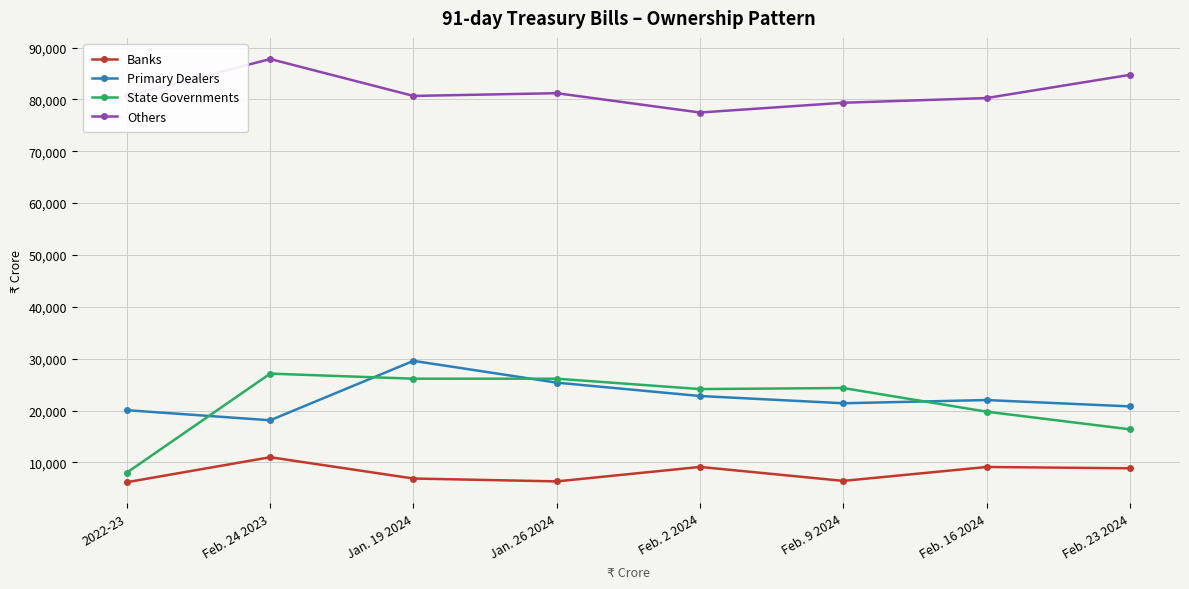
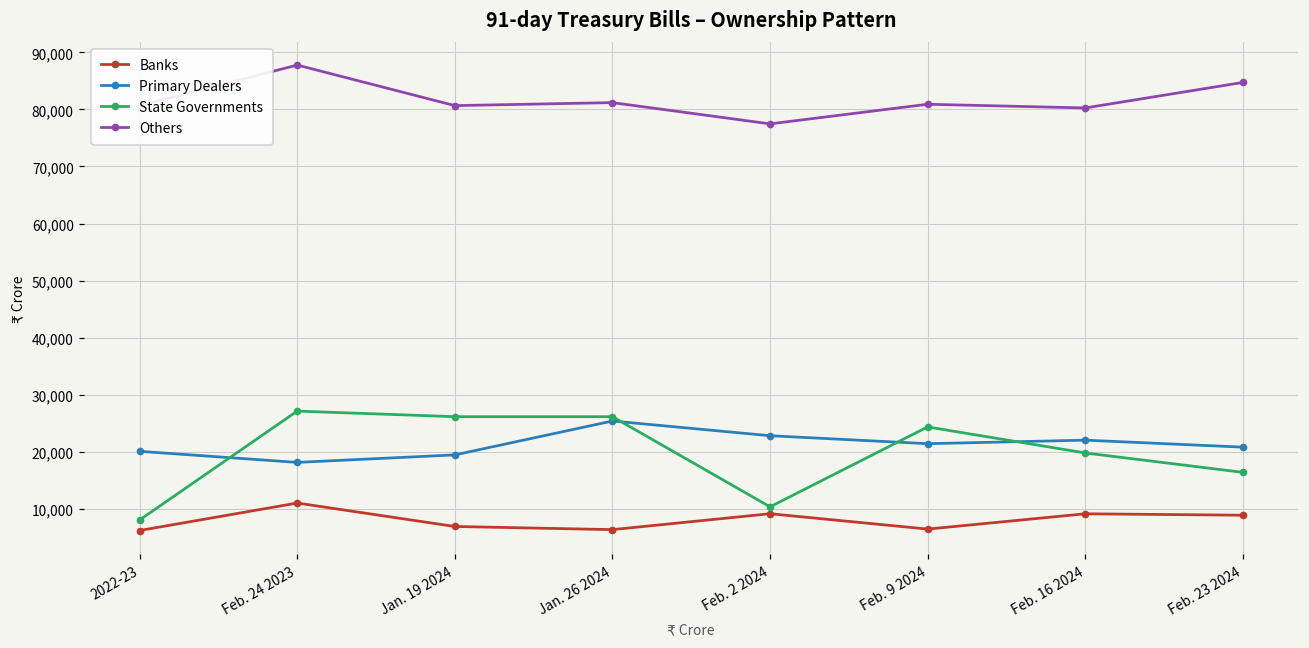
  {
    "Banks": {
      "2022-23": "6,000",
      "Feb. 24 2023": "11,000",
      "Jan. 19 2024": "7,000",
      "Jan. 26 2024": "6,000",
      "Feb. 2 2024": "9,000",
      "Feb. 9 2024": "6,000",
      "Feb. 16 2024": "9,000",
      "Feb. 23 2024": "9,000"
    },
    "Primary Dealers": {
      "2022-23": "20,000",
      "Feb. 24 2023": "18,000",
-     "Jan. 19 2024": "30,000",
+     "Jan. 19 2024": "19,000",
      "Jan. 26 2024": "25,000",
      "Feb. 2 2024": "23,000",
      "Feb. 9 2024": "21,000",
      "Feb. 16 2024": "22,000",
      "Feb. 23 2024": "21,000"
    },
    "State Governments": {
      "2022-23": "8,000",
      "Feb. 24 2023": "27,000",
      "Jan. 19 2024": "26,000",
      "Jan. 26 2024": "26,000",
-     "Feb. 2 2024": "24,000",
+     "Feb. 2 2024": "10,000",
      "Feb. 9 2024": "24,000",
      "Feb. 16 2024": "20,000",
      "Feb. 23 2024": "16,000"
    },
    "Others": {
      "Feb. 24 2023": "88,000",
      "Jan. 19 2024": "81,000",
      "Jan. 26 2024": "81,000",
      "Feb. 2 2024": "77,000",
-     "Feb. 9 2024": "79,000",
+     "Feb. 9 2024": "81,000",
      "Feb. 16 2024": "80,000",
      "Feb. 23 2024": "85,000"
    }
  }
